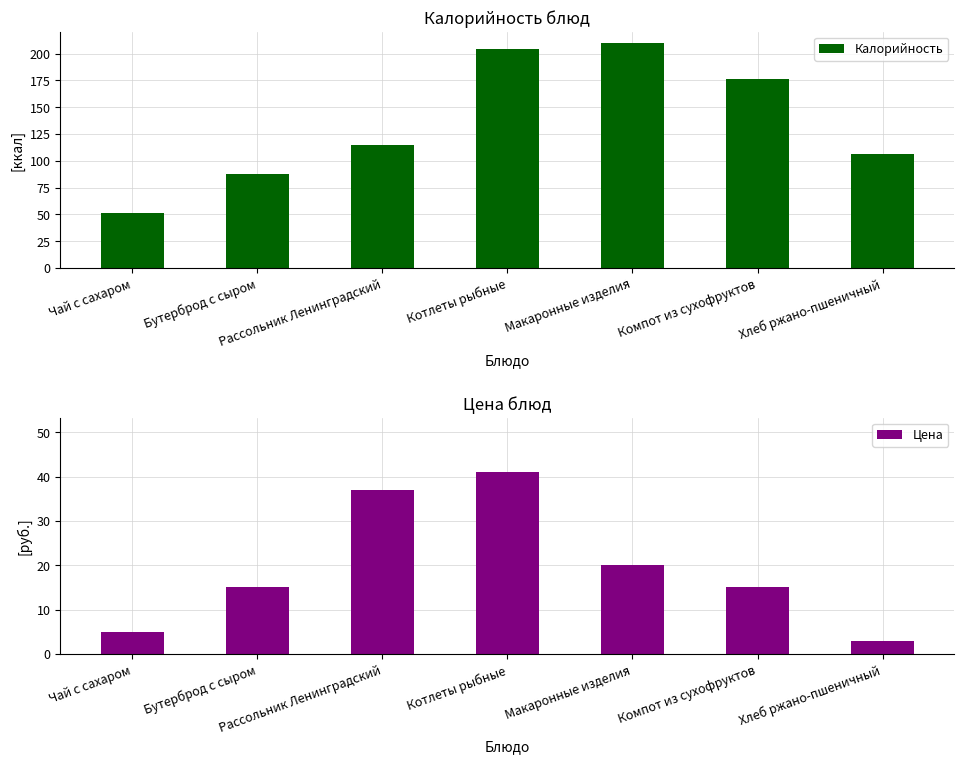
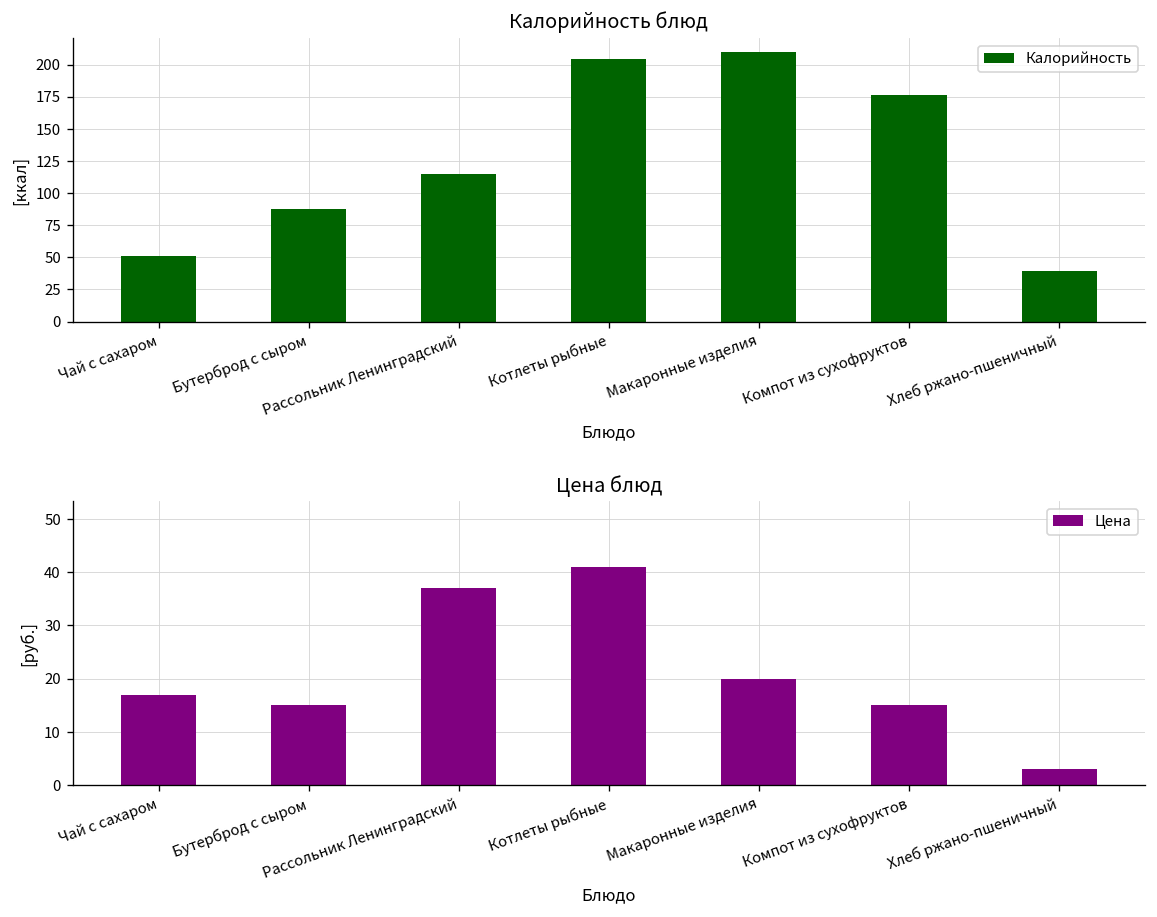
  {
    "Калорийность блюд": {
      "Чай с сахаром": 51,
      "Бутерброд с сыром": 88,
      "Рассольник Ленинградский": 115,
      "Котлеты рыбные": 204,
      "Макаронные изделия": 210,
      "Компот из сухофруктов": 176,
-     "Хлеб ржано-пшеничный": 106
+     "Хлеб ржано-пшеничный": 39
    },
    "Цена блюд": {
-     "Чай с сахаром": 5,
+     "Чай с сахаром": 17,
      "Бутерброд с сыром": 15,
      "Рассольник Ленинградский": 37,
      "Котлеты рыбные": 41,
      "Макаронные изделия": 20,
      "Компот из сухофруктов": 15,
      "Хлеб ржано-пшеничный": 3
    }
  }
